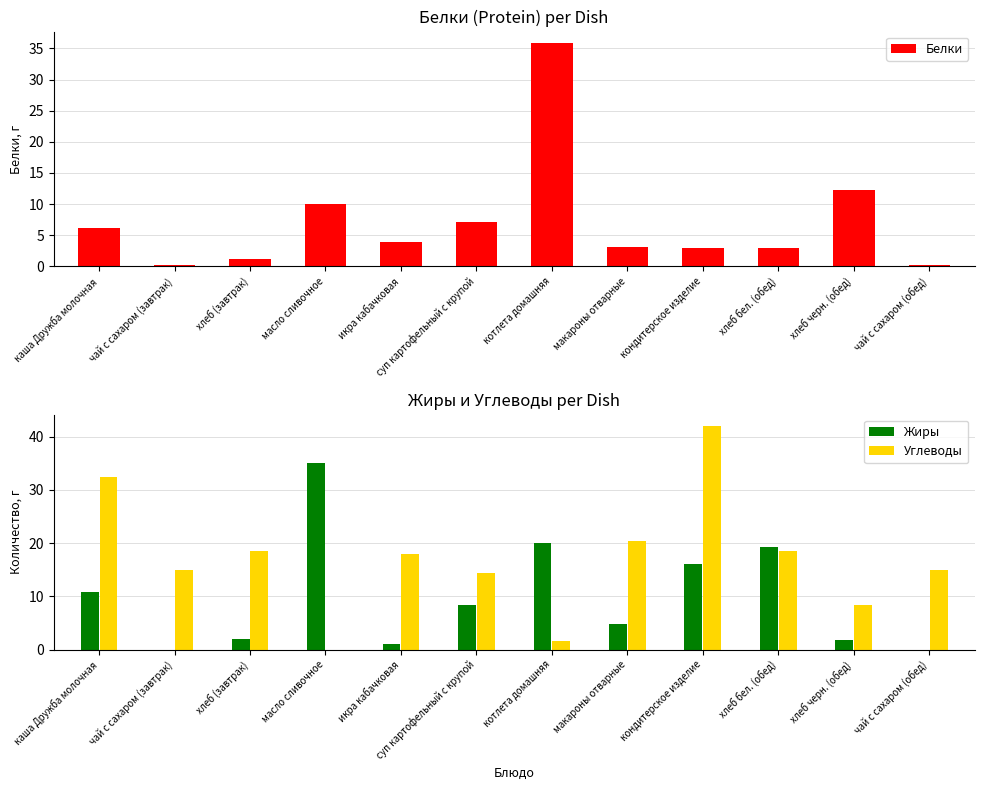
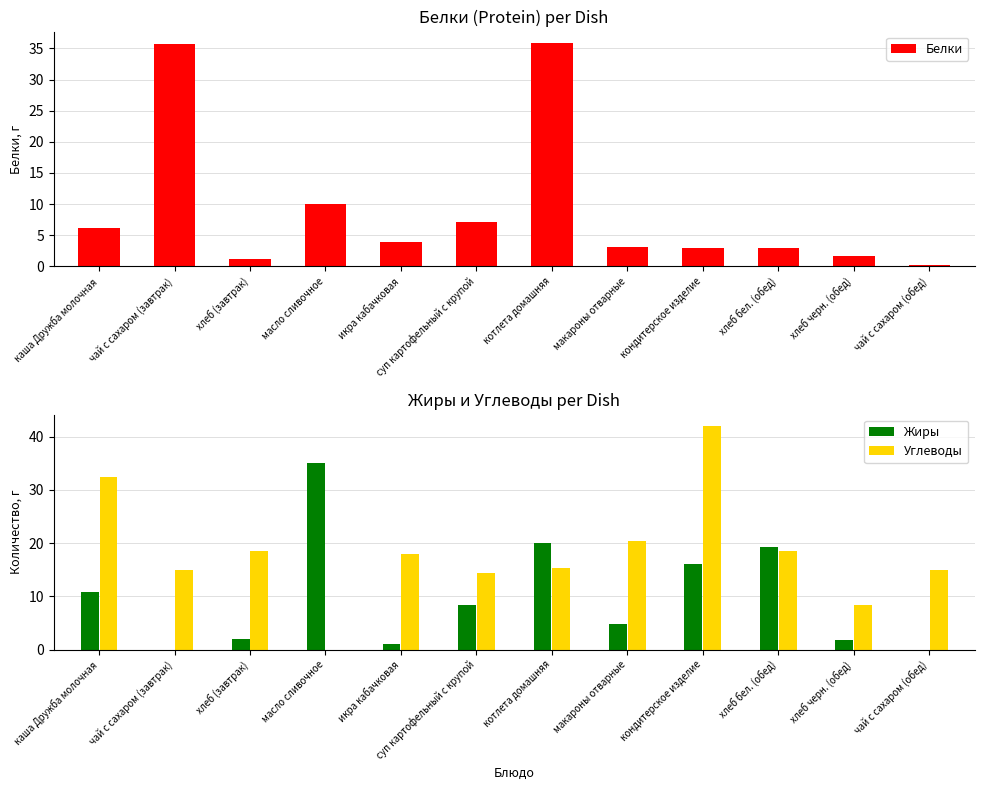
  {
    "Белки (Protein) per Dish": {
      "каша Дружба молочная": 6,
-     "чай с сахаром (завтрак)": 0,
+     "чай с сахаром (завтрак)": 36,
      "хлеб (завтрак)": 1,
      "масло сливочное": 10,
      "икра кабачковая": 4,
      "суп картофельный с крупой": 7,
      "котлета домашняя": 36,
      "макароны отварные": 3,
      "кондитерское изделие": 3,
      "хлеб бел. (обед)": 3,
-     "хлеб черн. (обед)": 12
+     "хлеб черн. (обед)": 2
    },
    "Жиры и Углеводы per Dish": {
      "Жиры": {
        "каша Дружба молочная": 11,
        "чай с сахаром (завтрак)": 0,
        "хлеб (завтрак)": 2,
        "масло сливочное": 35,
        "икра кабачковая": 1,
        "суп картофельный с крупой": 8,
        "котлета домашняя": 20,
        "макароны отварные": 5,
        "кондитерское изделие": 16,
        "хлеб бел. (обед)": 19,
        "хлеб черн. (обед)": 2,
        "чай с сахаром (обед)": 0
      },
      "Углеводы": {
        "каша Дружба молочная": 32,
        "чай с сахаром (завтрак)": 15,
        "хлеб (завтрак)": 18,
        "масло сливочное": 0,
        "икра кабачковая": 18,
        "суп картофельный с крупой": 14,
-       "котлета домашняя": 2,
+       "котлета домашняя": 15,
        "макароны отварные": 20,
        "кондитерское изделие": 42,
        "хлеб бел. (обед)": 18,
        "хлеб черн. (обед)": 8,
        "чай с сахаром (обед)": 15
      }
    }
  }
